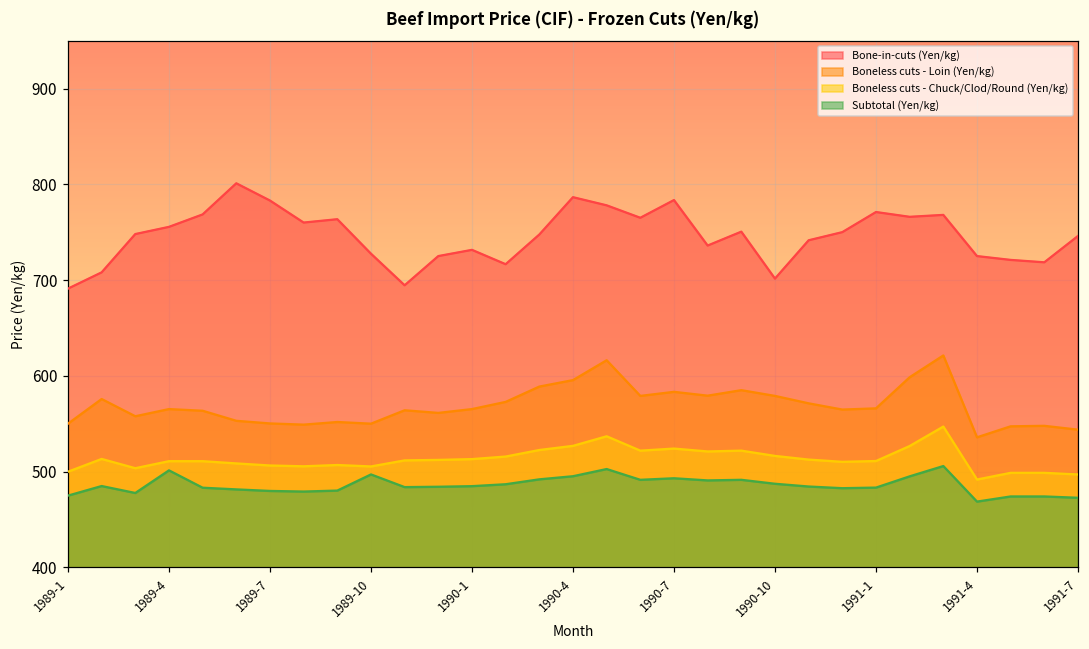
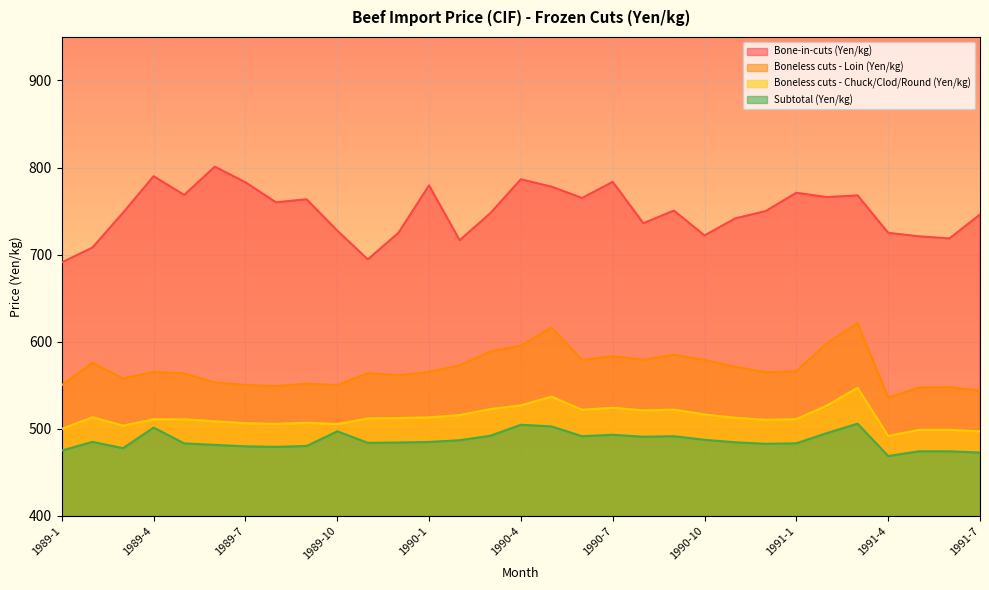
  {
    "Bone-in-cuts (Yen/kg)": {
      "1989-1": 690,
-     "1989-4": 760,
+     "1989-4": 790,
      "1989-7": 780,
      "1989-10": 730,
-     "1990-1": 730,
+     "1990-1": 780,
      "1990-4": 790,
      "1990-7": 780,
-     "1990-10": 700,
+     "1990-10": 720,
      "1991-1": 770,
      "1991-4": 730,
      "1991-7": 750
    },
    "Subtotal (Yen/kg)": {
      "1989-1": 470,
      "1989-4": 500,
      "1989-7": 480,
      "1989-10": 500,
      "1990-1": 480,
-     "1990-4": 495,
+     "1990-4": 505,
      "1990-7": 490,
      "1990-10": 490,
      "1991-1": 480,
      "1991-4": 470,
      "1991-7": 470
    }
  }
